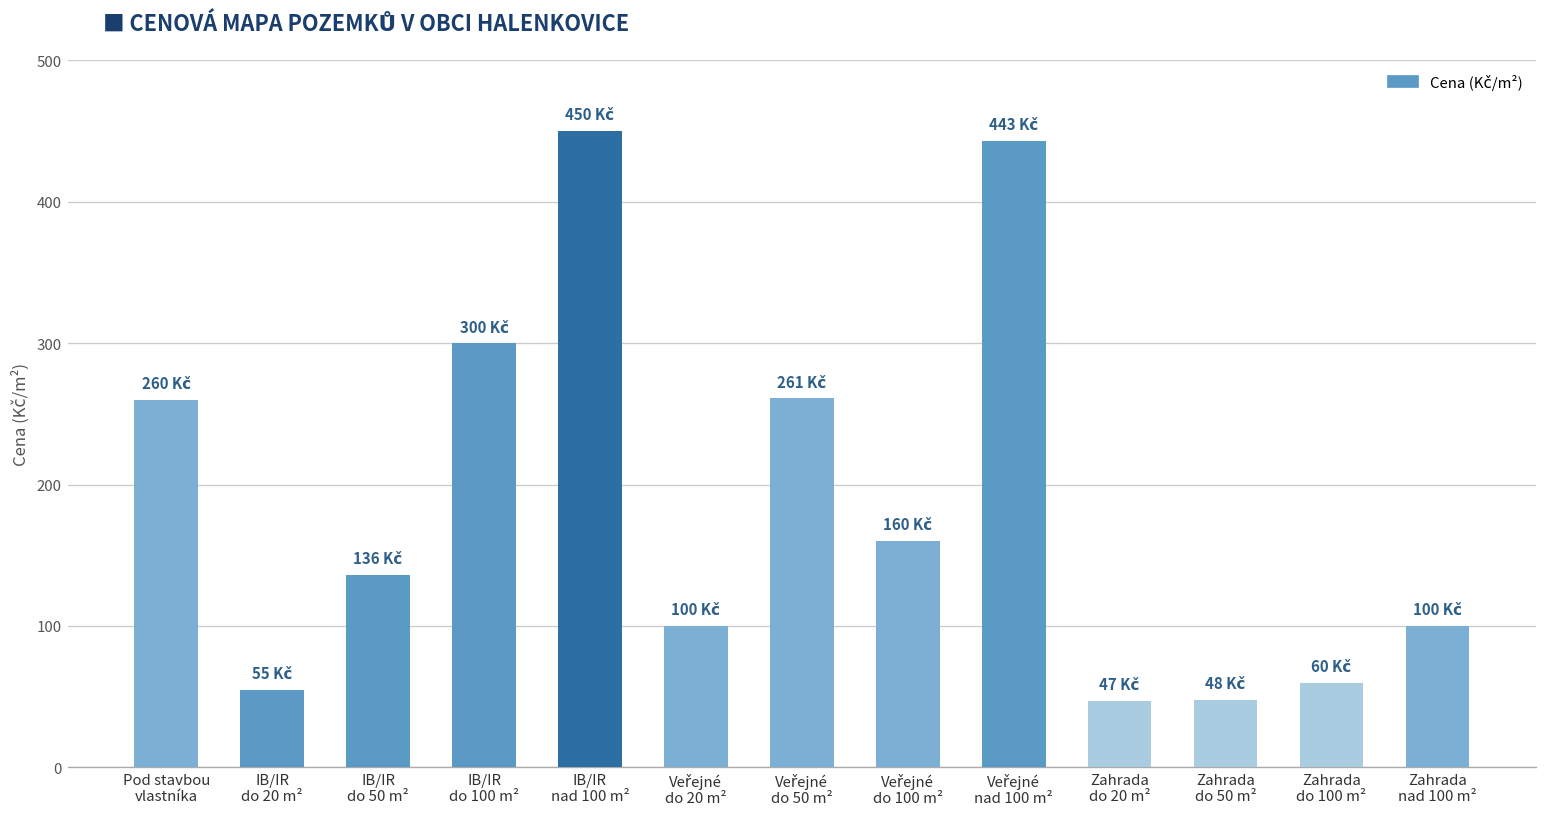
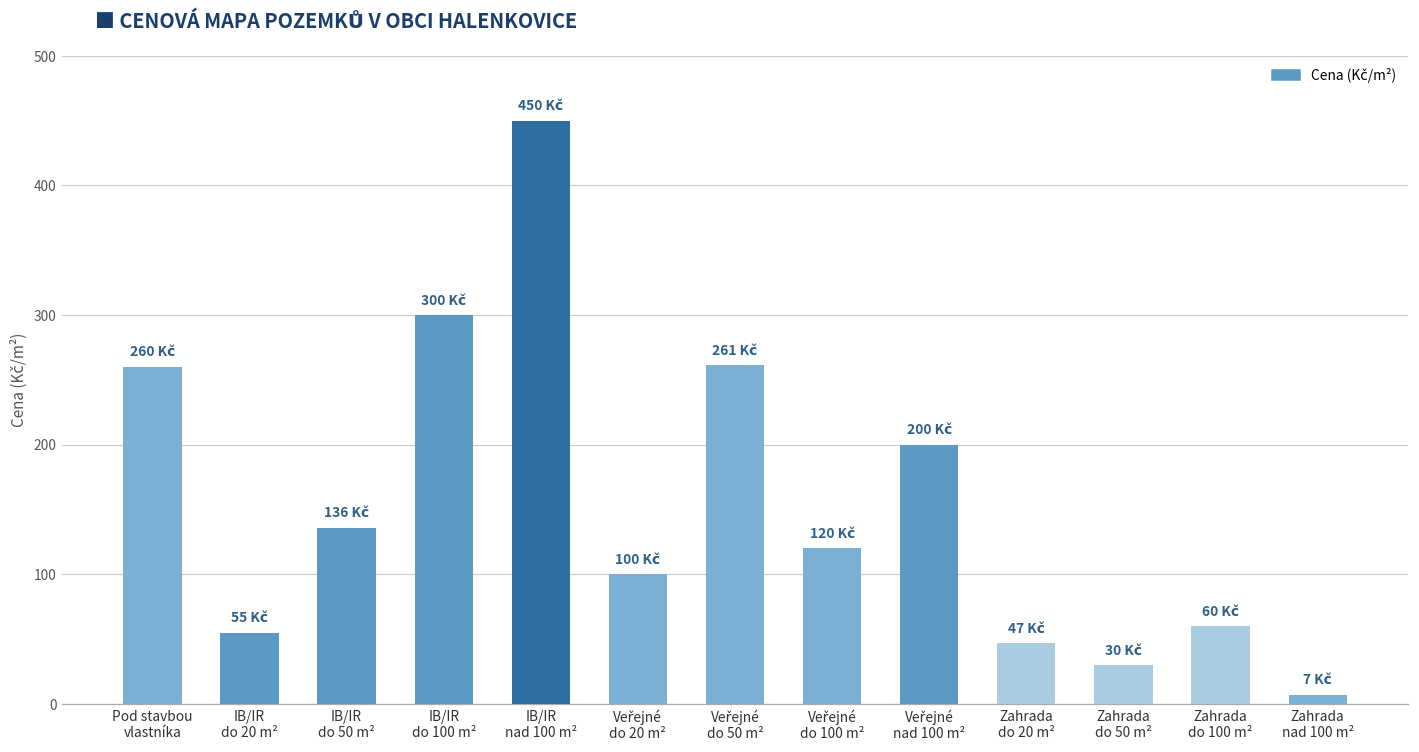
  {
    "Pod stavbou vlastníka": 260,
    "IB/IR do 20 m²": 55,
    "IB/IR do 50 m²": 136,
    "IB/IR do 100 m²": 300,
    "IB/IR nad 100 m²": 450,
    "Veřejné do 20 m²": 100,
    "Veřejné do 50 m²": 261,
-   "Veřejné do 100 m²": 160,
-   "Veřejné nad 100 m²": 443,
+   "Veřejné do 100 m²": 120,
+   "Veřejné nad 100 m²": 200,
    "Zahrada do 20 m²": 47,
-   "Zahrada do 50 m²": 48,
+   "Zahrada do 50 m²": 30,
    "Zahrada do 100 m²": 60,
-   "Zahrada nad 100 m²": 100
+   "Zahrada nad 100 m²": 7
  }
